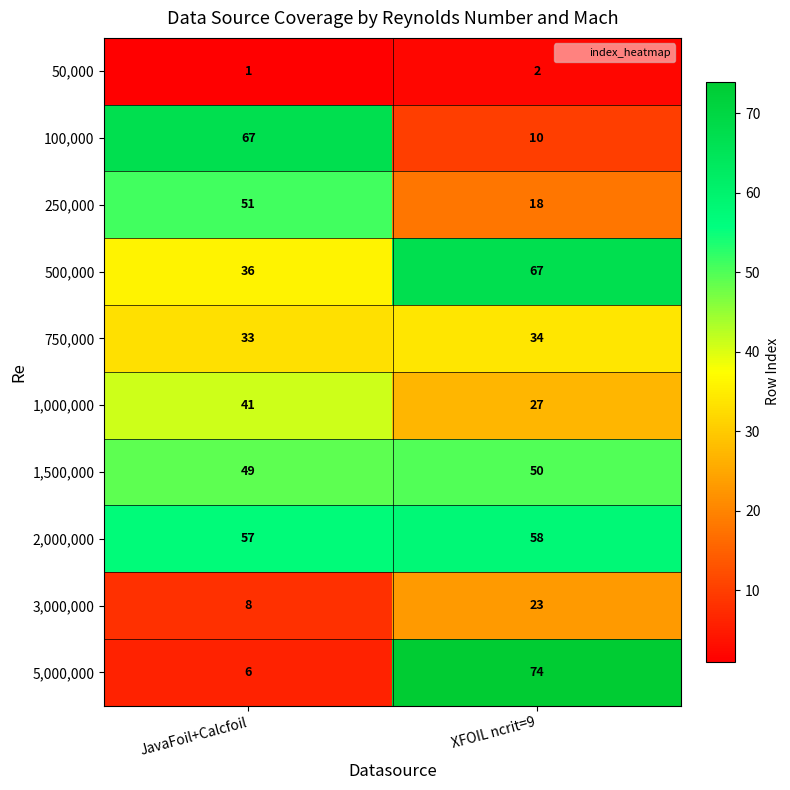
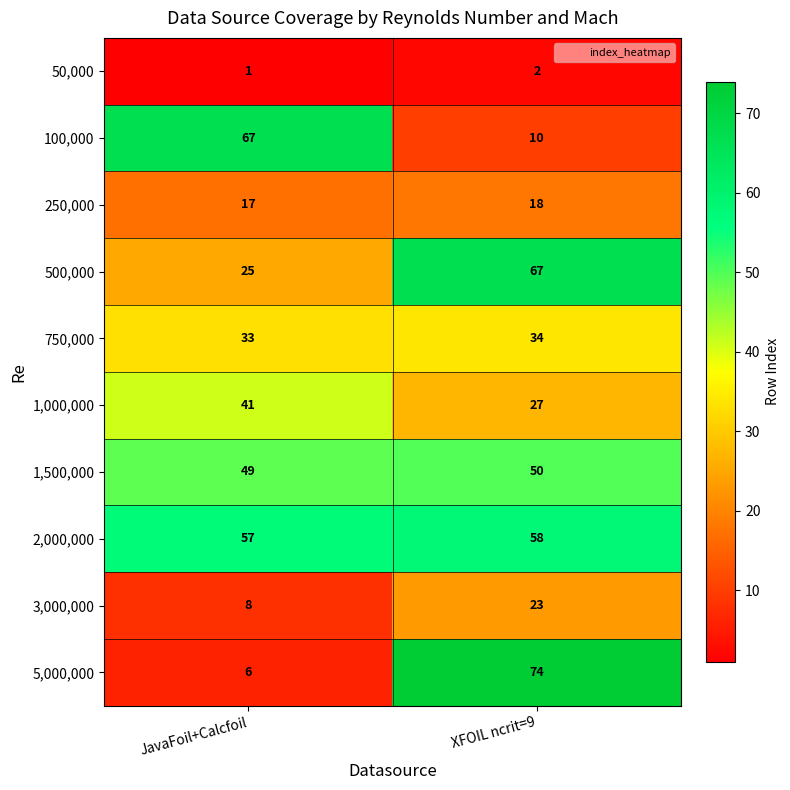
  {
    "50,000": {
      "JavaFoil+Calcfoil": 1,
      "XFOIL ncrit=9": 2
    },
    "100,000": {
      "JavaFoil+Calcfoil": 67,
      "XFOIL ncrit=9": 10
    },
    "250,000": {
-     "JavaFoil+Calcfoil": 51,
+     "JavaFoil+Calcfoil": 17,
      "XFOIL ncrit=9": 18
    },
    "500,000": {
-     "JavaFoil+Calcfoil": 36,
+     "JavaFoil+Calcfoil": 25,
      "XFOIL ncrit=9": 67
    },
    "750,000": {
      "JavaFoil+Calcfoil": 33,
      "XFOIL ncrit=9": 34
    },
    "1,000,000": {
      "JavaFoil+Calcfoil": 41,
      "XFOIL ncrit=9": 27
    },
    "1,500,000": {
      "JavaFoil+Calcfoil": 49,
      "XFOIL ncrit=9": 50
    },
    "2,000,000": {
      "JavaFoil+Calcfoil": 57,
      "XFOIL ncrit=9": 58
    },
    "3,000,000": {
      "JavaFoil+Calcfoil": 8,
      "XFOIL ncrit=9": 23
    },
    "5,000,000": {
      "JavaFoil+Calcfoil": 6,
      "XFOIL ncrit=9": 74
    }
  }
